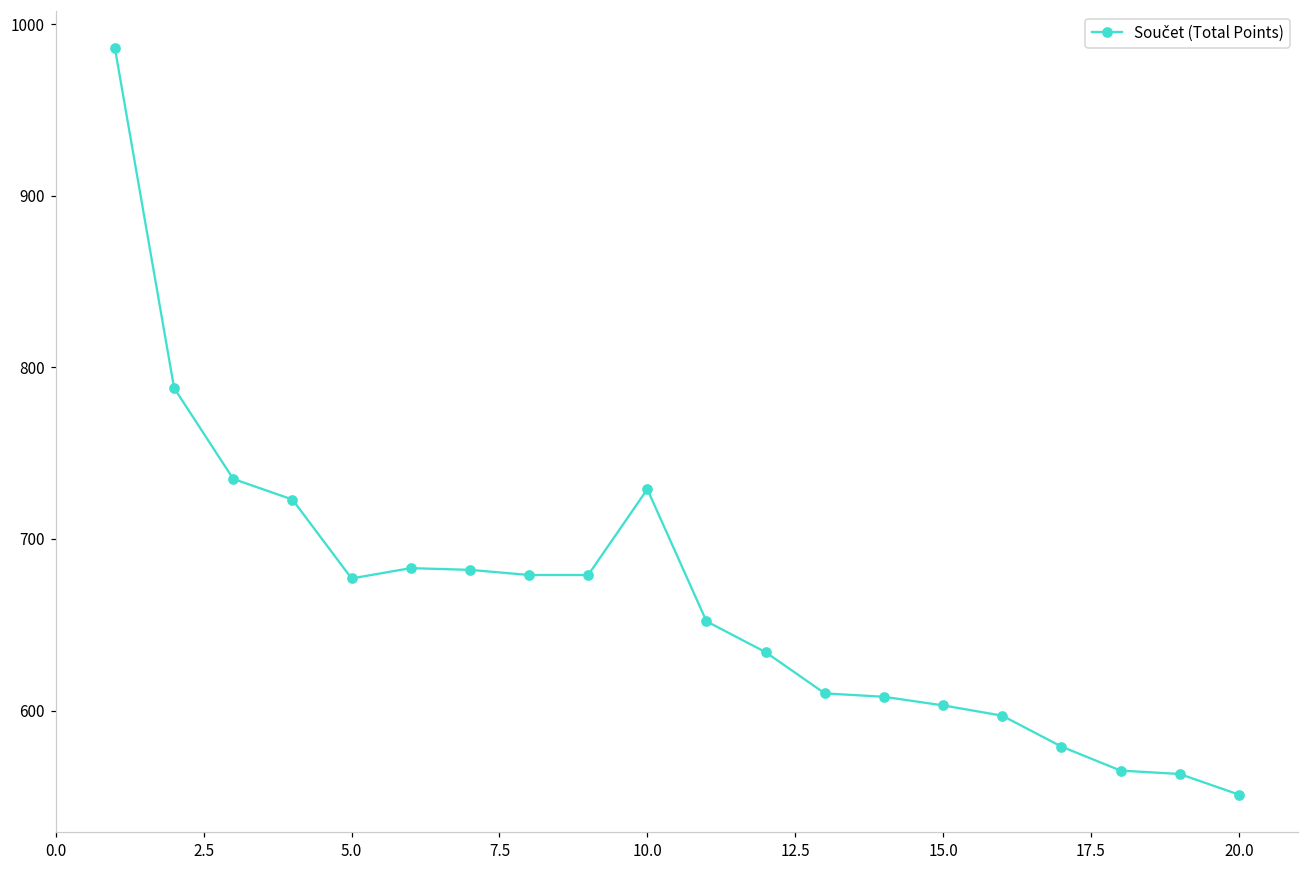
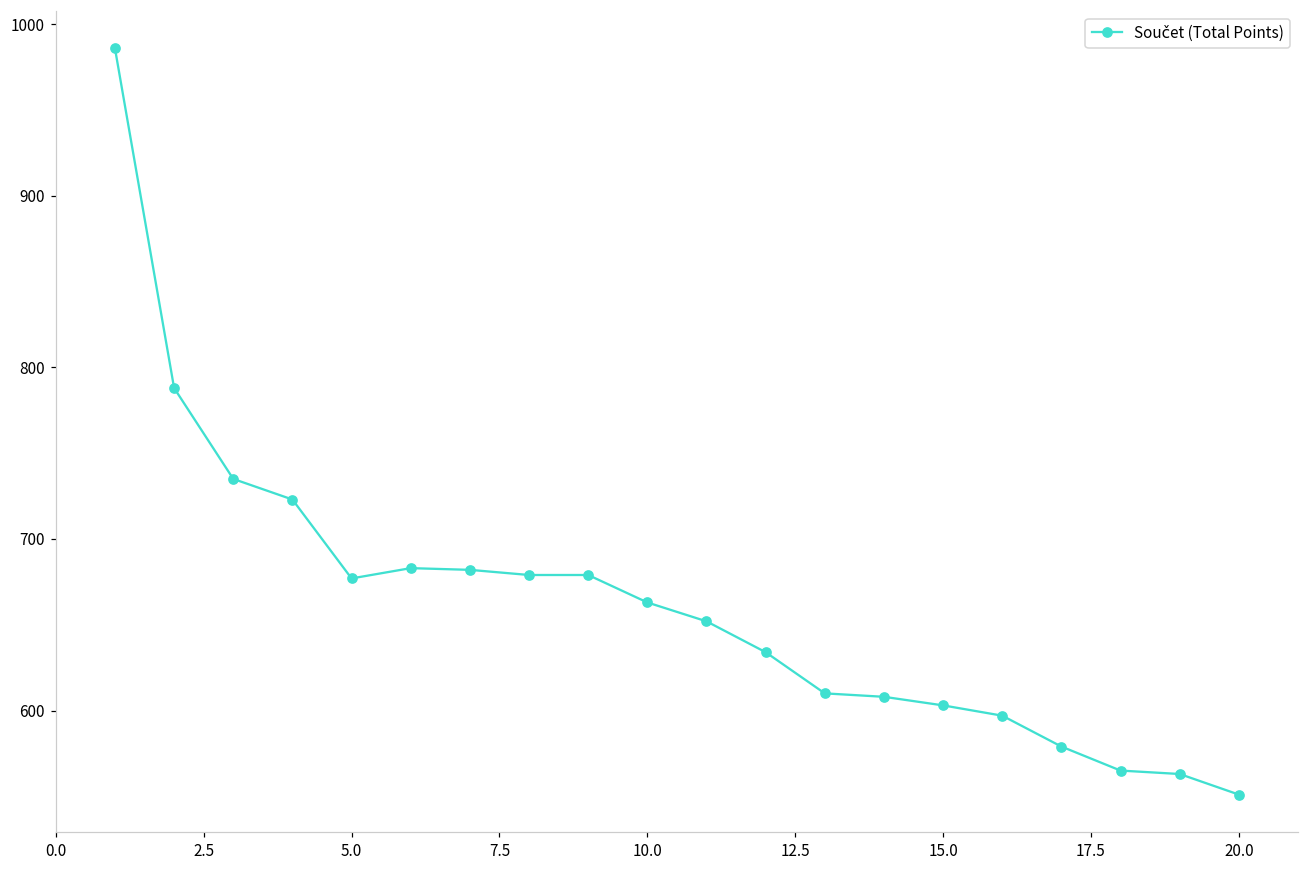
  {
    "5.0": 677,
-   "10.0": 729,
+   "10.0": 663,
    "15.0": 603,
    "20.0": 551
  }
